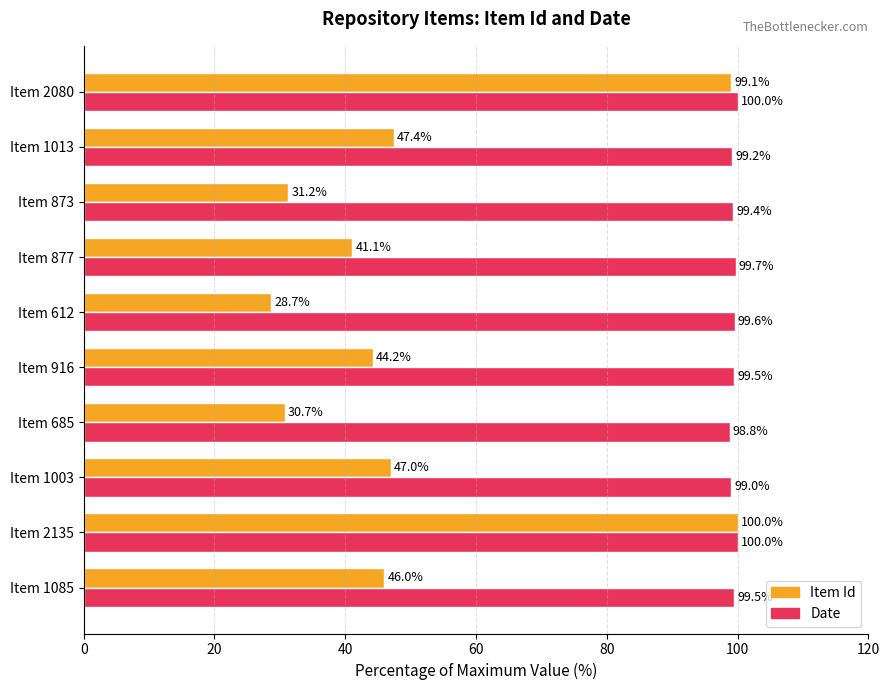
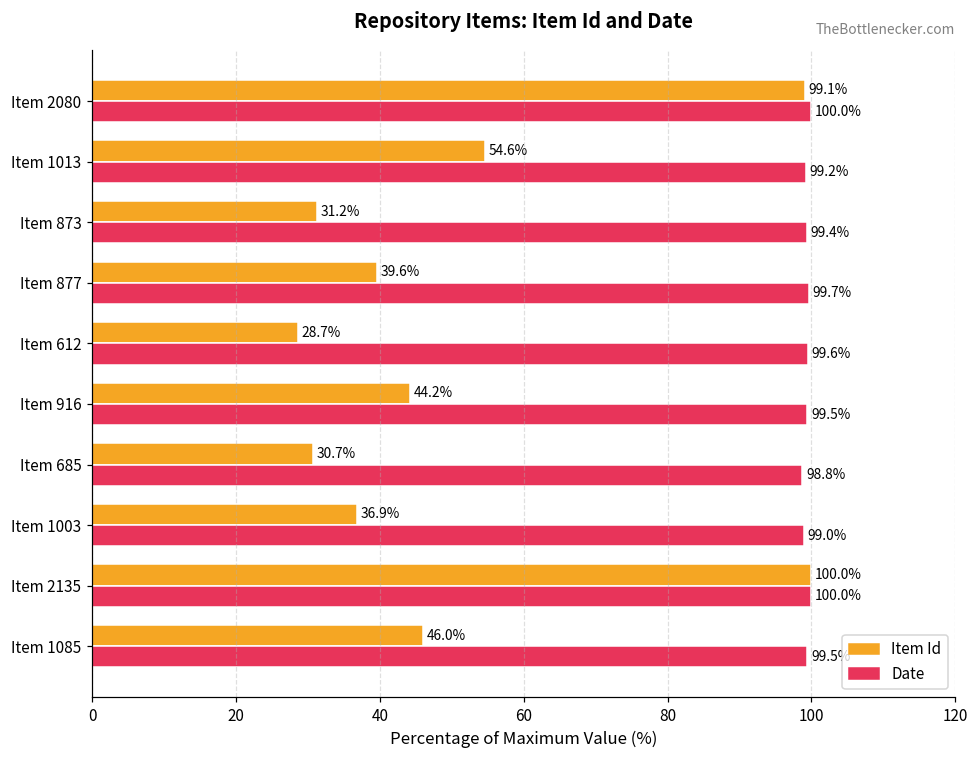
  {
    "Item Id": {
      "Item 2080": "99.1%",
-     "Item 1013": "47.4%",
+     "Item 1013": "54.6%",
      "Item 873": "31.2%",
-     "Item 877": "41.1%",
+     "Item 877": "39.6%",
      "Item 612": "28.7%",
      "Item 916": "44.2%",
      "Item 685": "30.7%",
-     "Item 1003": "47.0%",
+     "Item 1003": "36.9%",
      "Item 2135": "100.0%",
      "Item 1085": "46.0%"
    },
    "Date": {
      "Item 2080": "100.0%",
      "Item 1013": "99.2%",
      "Item 873": "99.4%",
      "Item 877": "99.7%",
      "Item 612": "99.6%",
      "Item 916": "99.5%",
      "Item 685": "98.8%",
      "Item 1003": "99.0%",
      "Item 2135": "100.0%"
    }
  }
